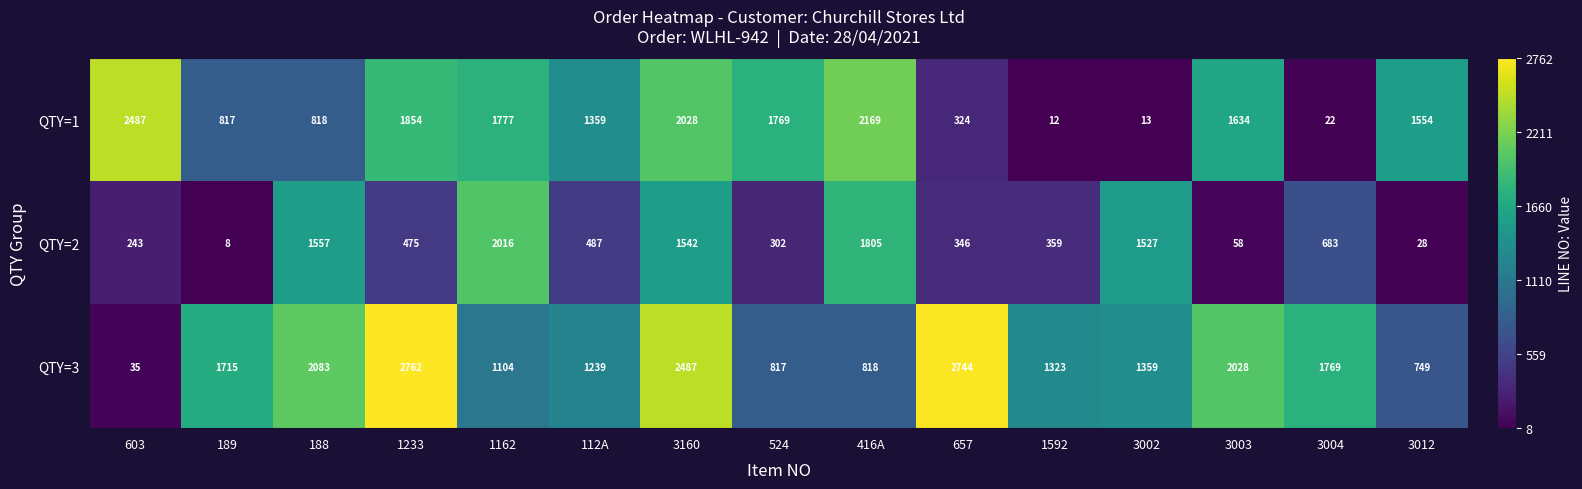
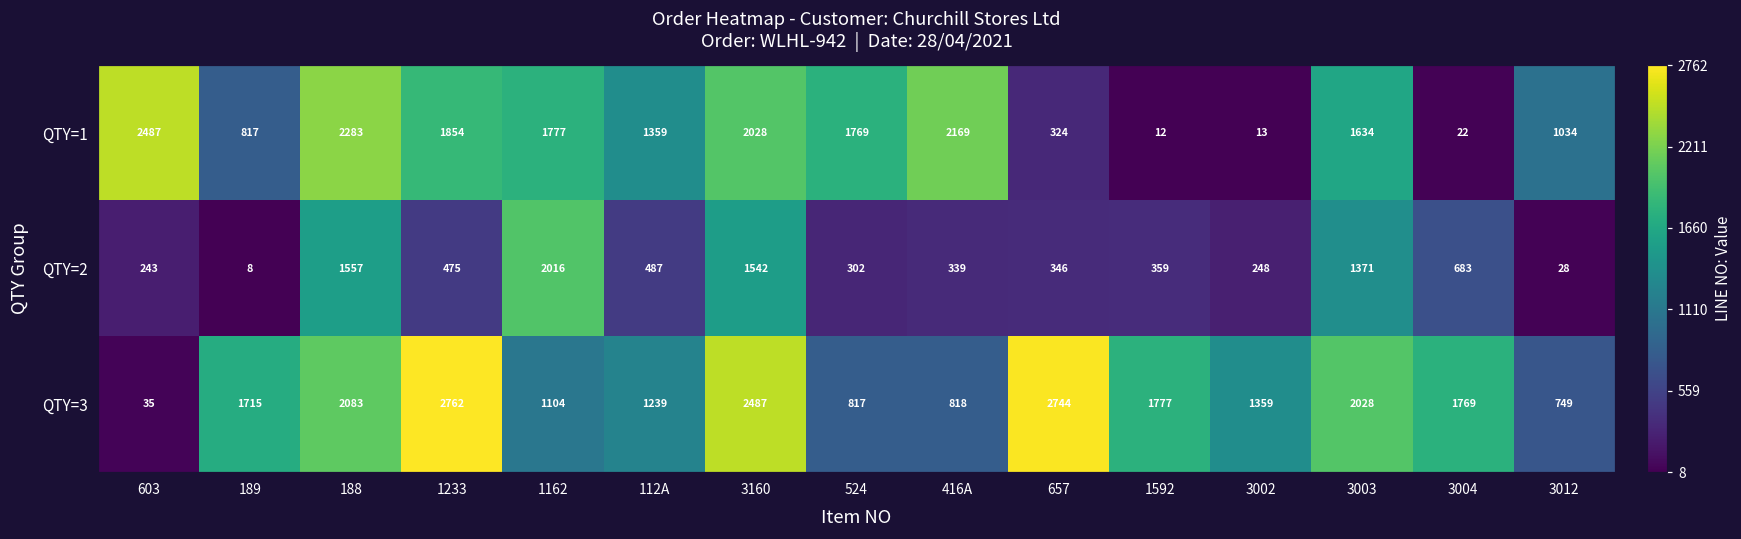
  {
    "QTY=1": {
      "603": 2487,
      "189": 817,
-     "188": 818,
+     "188": 2283,
      "1233": 1854,
      "1162": 1777,
      "112A": 1359,
      "3160": 2028,
      "524": 1769,
      "416A": 2169,
      "657": 324,
      "1592": 12,
      "3002": 13,
      "3003": 1634,
      "3004": 22,
-     "3012": 1554
+     "3012": 1034
    },
    "QTY=2": {
      "603": 243,
      "189": 8,
      "188": 1557,
      "1233": 475,
      "1162": 2016,
      "112A": 487,
      "3160": 1542,
      "524": 302,
-     "416A": 1805,
+     "416A": 339,
      "657": 346,
      "1592": 359,
-     "3002": 1527,
-     "3003": 58,
+     "3002": 248,
+     "3003": 1371,
      "3004": 683,
      "3012": 28
    },
    "QTY=3": {
      "603": 35,
      "189": 1715,
      "188": 2083,
      "1233": 2762,
      "1162": 1104,
      "112A": 1239,
      "3160": 2487,
      "524": 817,
      "416A": 818,
      "657": 2744,
-     "1592": 1323,
+     "1592": 1777,
      "3002": 1359,
      "3003": 2028,
      "3004": 1769,
      "3012": 749
    }
  }
